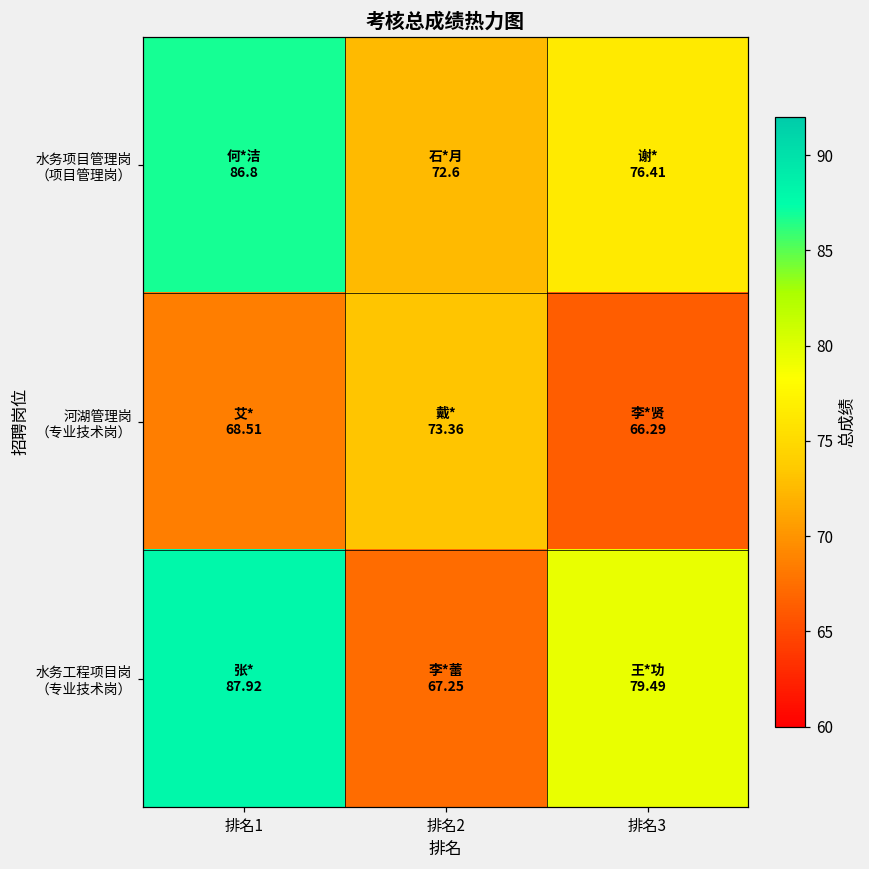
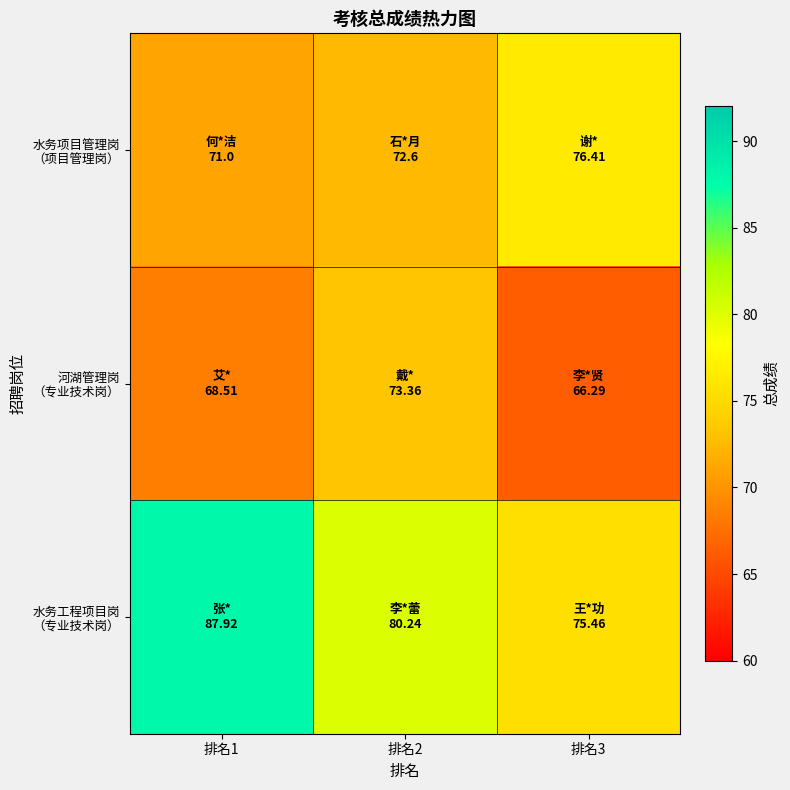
  {
    "水务项目管理岗 （项目管理岗）": {
-     "排名1": 86.8,
+     "排名1": 71.0,
      "排名2": 72.6,
      "排名3": 76.41
    },
    "河湖管理岗 （专业技术岗）": {
      "排名1": 68.51,
      "排名2": 73.36,
      "排名3": 66.29
    },
    "水务工程项目岗 （专业技术岗）": {
      "排名1": 87.92,
-     "排名2": 67.25,
-     "排名3": 79.49
+     "排名2": 80.24,
+     "排名3": 75.46
    }
  }
